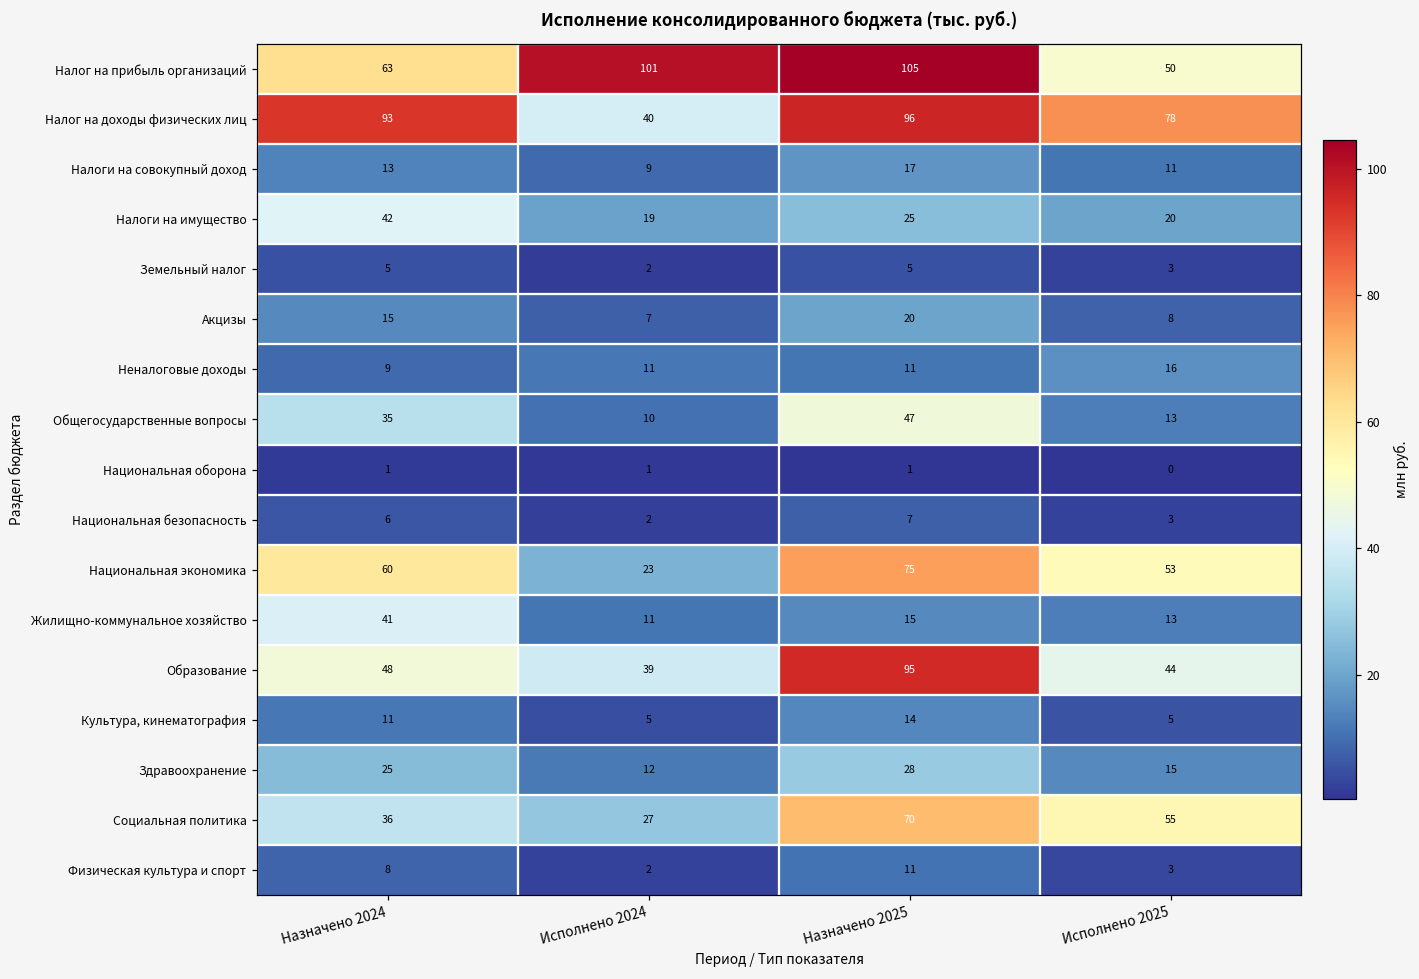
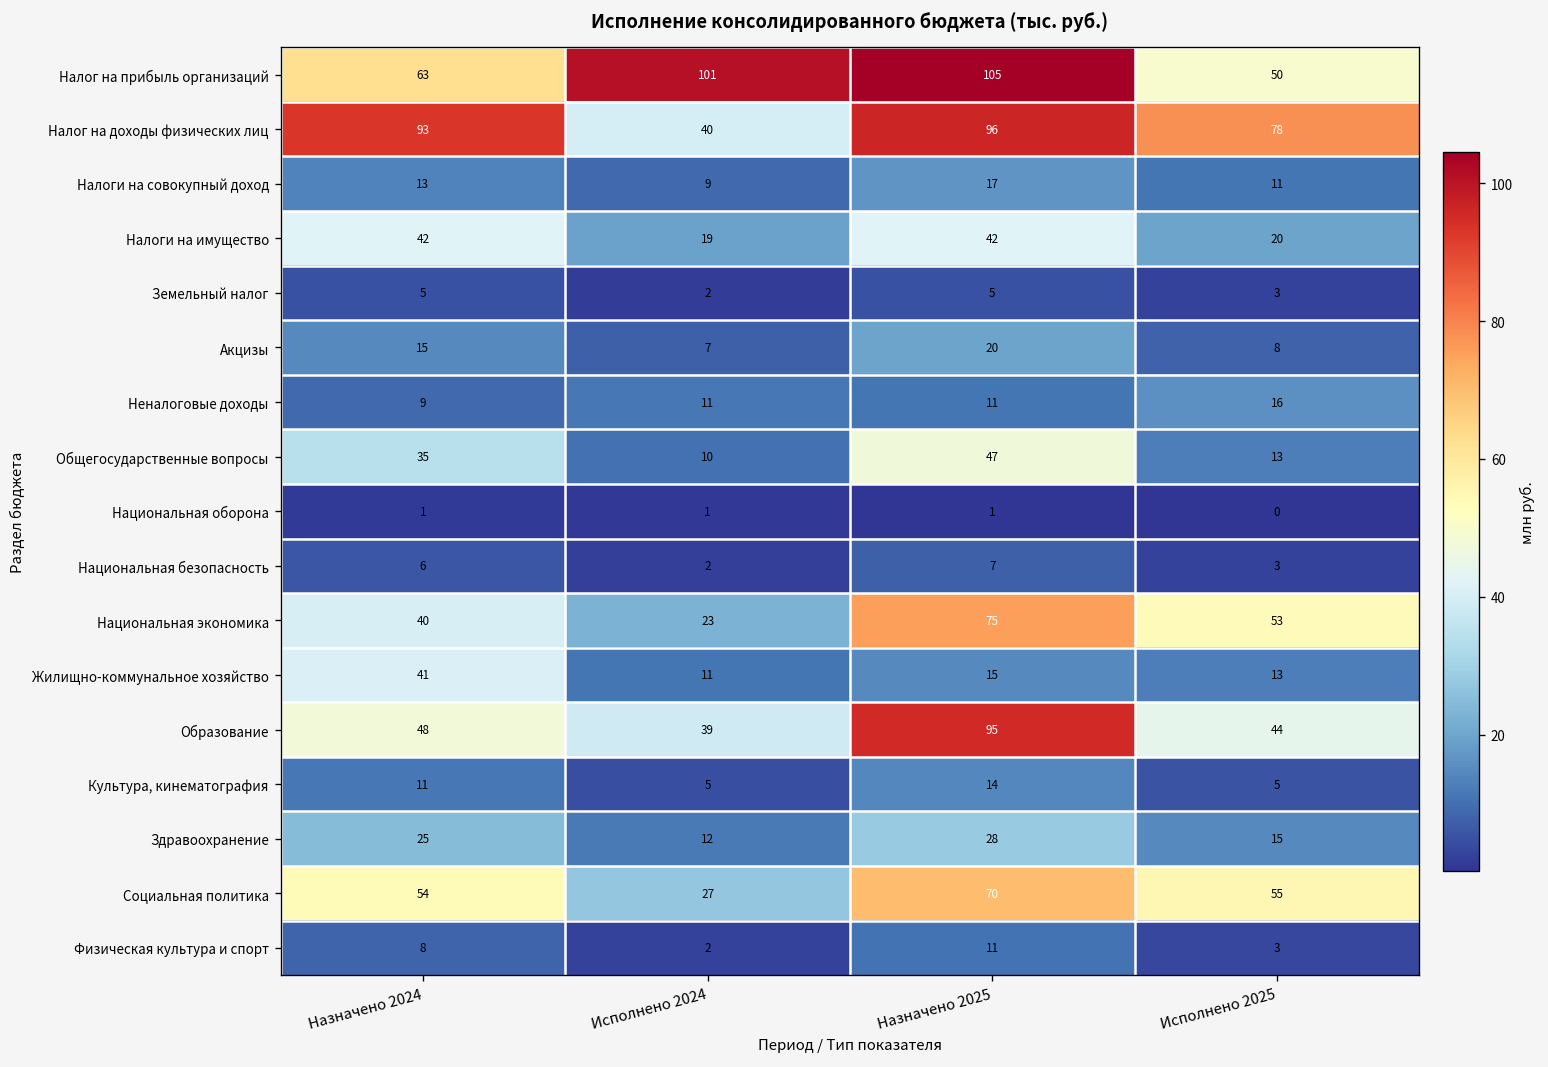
  {
    "Налог на прибыль организаций": {
      "Назначено 2024": 63,
      "Исполнено 2024": 101,
      "Назначено 2025": 105,
      "Исполнено 2025": 50
    },
    "Налог на доходы физических лиц": {
      "Назначено 2024": 93,
      "Исполнено 2024": 40,
      "Назначено 2025": 96,
      "Исполнено 2025": 78
    },
    "Налоги на совокупный доход": {
      "Назначено 2024": 13,
      "Исполнено 2024": 9,
      "Назначено 2025": 17,
      "Исполнено 2025": 11
    },
    "Налоги на имущество": {
      "Назначено 2024": 42,
      "Исполнено 2024": 19,
-     "Назначено 2025": 25,
+     "Назначено 2025": 42,
      "Исполнено 2025": 20
    },
    "Земельный налог": {
      "Назначено 2024": 5,
      "Исполнено 2024": 2,
      "Назначено 2025": 5,
      "Исполнено 2025": 3
    },
    "Акцизы": {
      "Назначено 2024": 15,
      "Исполнено 2024": 7,
      "Назначено 2025": 20,
      "Исполнено 2025": 8
    },
    "Неналоговые доходы": {
      "Назначено 2024": 9,
      "Исполнено 2024": 11,
      "Назначено 2025": 11,
      "Исполнено 2025": 16
    },
    "Общегосударственные вопросы": {
      "Назначено 2024": 35,
      "Исполнено 2024": 10,
      "Назначено 2025": 47,
      "Исполнено 2025": 13
    },
    "Национальная оборона": {
      "Назначено 2024": 1,
      "Исполнено 2024": 1,
      "Назначено 2025": 1,
      "Исполнено 2025": 0
    },
    "Национальная безопасность": {
      "Назначено 2024": 6,
      "Исполнено 2024": 2,
      "Назначено 2025": 7,
      "Исполнено 2025": 3
    },
    "Национальная экономика": {
-     "Назначено 2024": 60,
+     "Назначено 2024": 40,
      "Исполнено 2024": 23,
      "Назначено 2025": 75,
      "Исполнено 2025": 53
    },
    "Жилищно-коммунальное хозяйство": {
      "Назначено 2024": 41,
      "Исполнено 2024": 11,
      "Назначено 2025": 15,
      "Исполнено 2025": 13
    },
    "Образование": {
      "Назначено 2024": 48,
      "Исполнено 2024": 39,
      "Назначено 2025": 95,
      "Исполнено 2025": 44
    },
    "Культура, кинематография": {
      "Назначено 2024": 11,
      "Исполнено 2024": 5,
      "Назначено 2025": 14,
      "Исполнено 2025": 5
    },
    "Здравоохранение": {
      "Назначено 2024": 25,
      "Исполнено 2024": 12,
      "Назначено 2025": 28,
      "Исполнено 2025": 15
    },
    "Социальная политика": {
-     "Назначено 2024": 36,
+     "Назначено 2024": 54,
      "Исполнено 2024": 27,
      "Назначено 2025": 70,
      "Исполнено 2025": 55
    },
    "Физическая культура и спорт": {
      "Назначено 2024": 8,
      "Исполнено 2024": 2,
      "Назначено 2025": 11,
      "Исполнено 2025": 3
    }
  }
